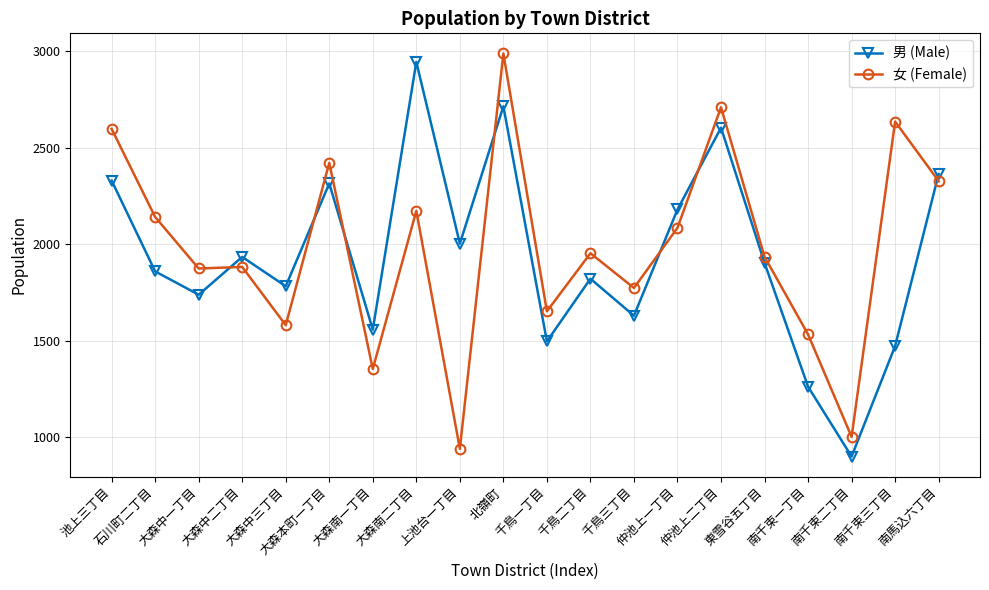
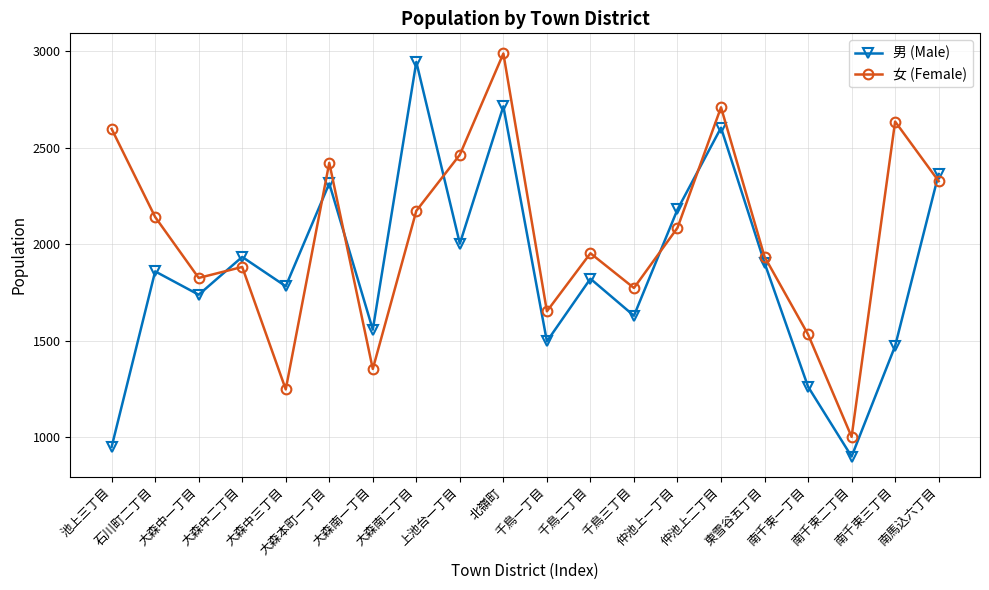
  {
    "男 (Male)": {
-     "池上三丁目": 2330,
+     "池上三丁目": 950,
      "石川町二丁目": 1860,
      "大森中一丁目": 1740,
      "大森中二丁目": 1930,
      "大森中三丁目": 1780,
      "大森本町一丁目": 2320,
      "大森南一丁目": 1560,
      "大森南二丁目": 2950,
      "上池台一丁目": 2000,
      "北嶺町": 2720,
      "千鳥一丁目": 1500,
      "千鳥二丁目": 1820,
      "千鳥三丁目": 1630,
      "仲池上一丁目": 2180,
      "仲池上二丁目": 2600,
      "東雪谷五丁目": 1900,
      "南千束一丁目": 1260,
      "南千束二丁目": 900,
      "南千束三丁目": 1470,
      "南馬込六丁目": 2360
    },
    "女 (Female)": {
      "池上三丁目": 2600,
      "石川町二丁目": 2140,
-     "大森中一丁目": 1870,
+     "大森中一丁目": 1830,
      "大森中二丁目": 1880,
-     "大森中三丁目": 1580,
+     "大森中三丁目": 1250,
      "大森本町一丁目": 2420,
      "大森南一丁目": 1350,
      "大森南二丁目": 2170,
-     "上池台一丁目": 940,
+     "上池台一丁目": 2460,
      "北嶺町": 2990,
      "千鳥一丁目": 1650,
      "千鳥二丁目": 1950,
      "千鳥三丁目": 1770,
      "仲池上一丁目": 2090,
      "仲池上二丁目": 2710,
      "東雪谷五丁目": 1940,
      "南千束一丁目": 1530,
      "南千束二丁目": 1000,
      "南千束三丁目": 2640,
      "南馬込六丁目": 2330
    }
  }
